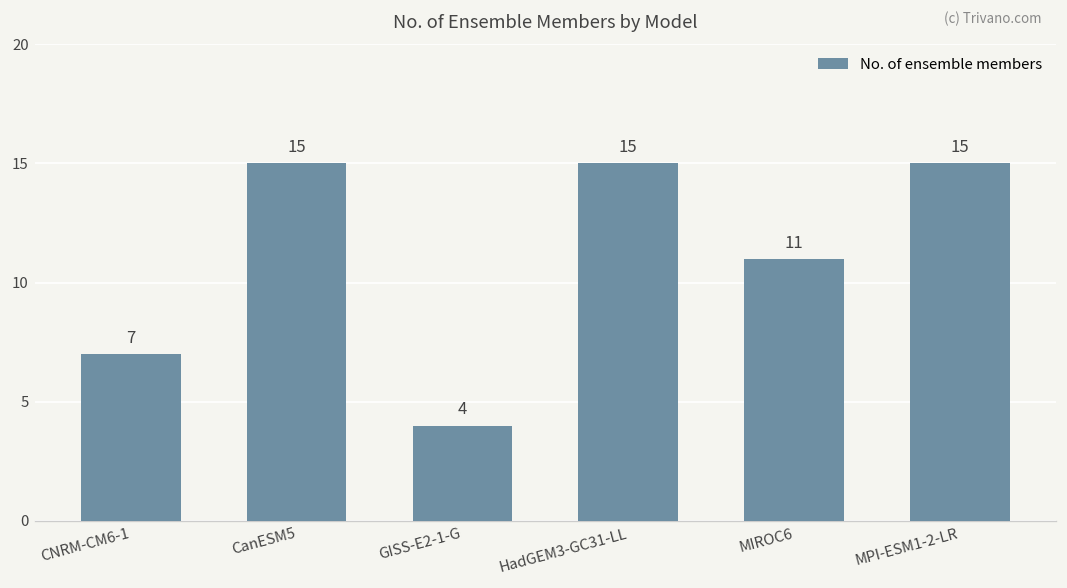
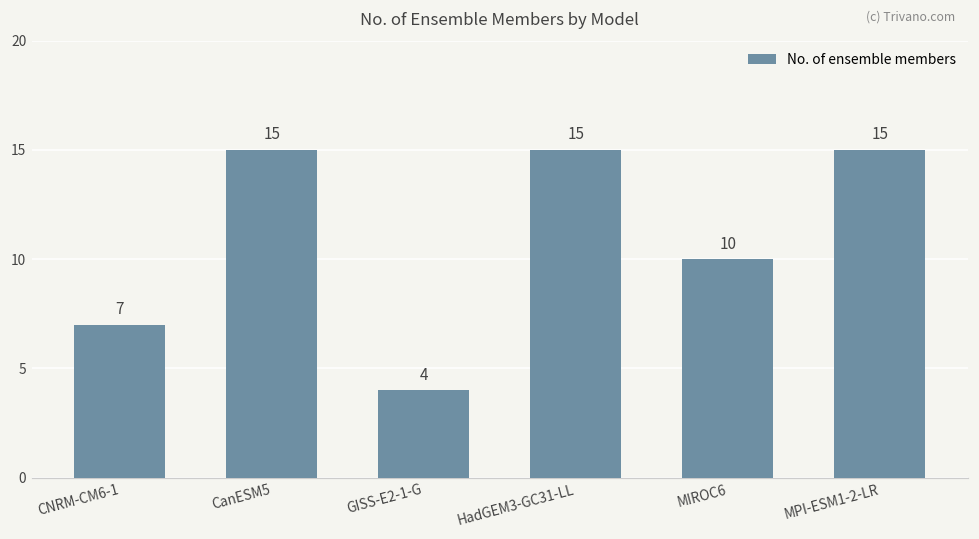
  {
    "CNRM-CM6-1": 7,
    "CanESM5": 15,
    "GISS-E2-1-G": 4,
    "HadGEM3-GC31-LL": 15,
-   "MIROC6": 11,
+   "MIROC6": 10,
    "MPI-ESM1-2-LR": 15
  }
